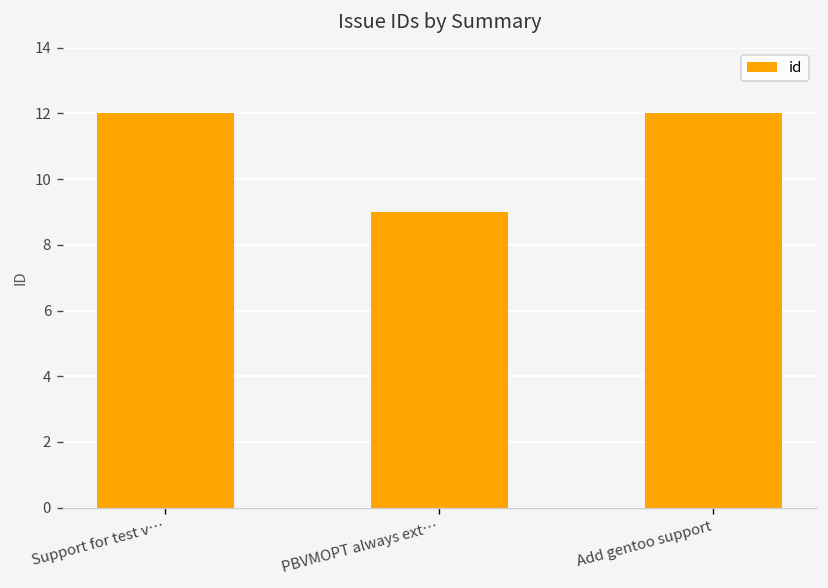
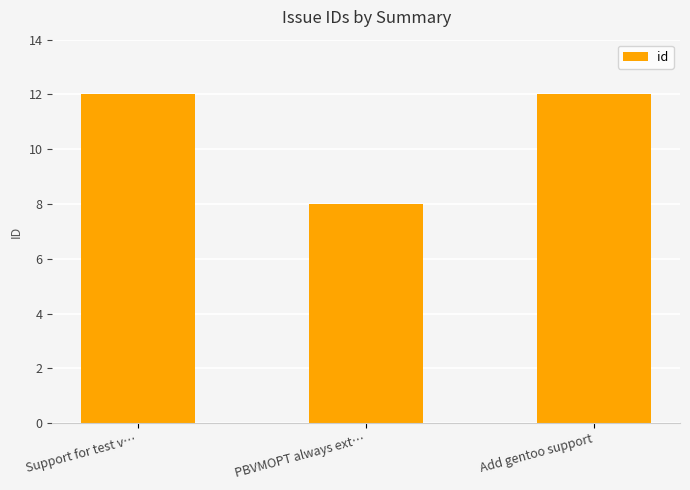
  {
    "Support for test v…": 12,
-   "PBVMOPT always ext…": 9,
+   "PBVMOPT always ext…": 8,
    "Add gentoo support": 12
  }
